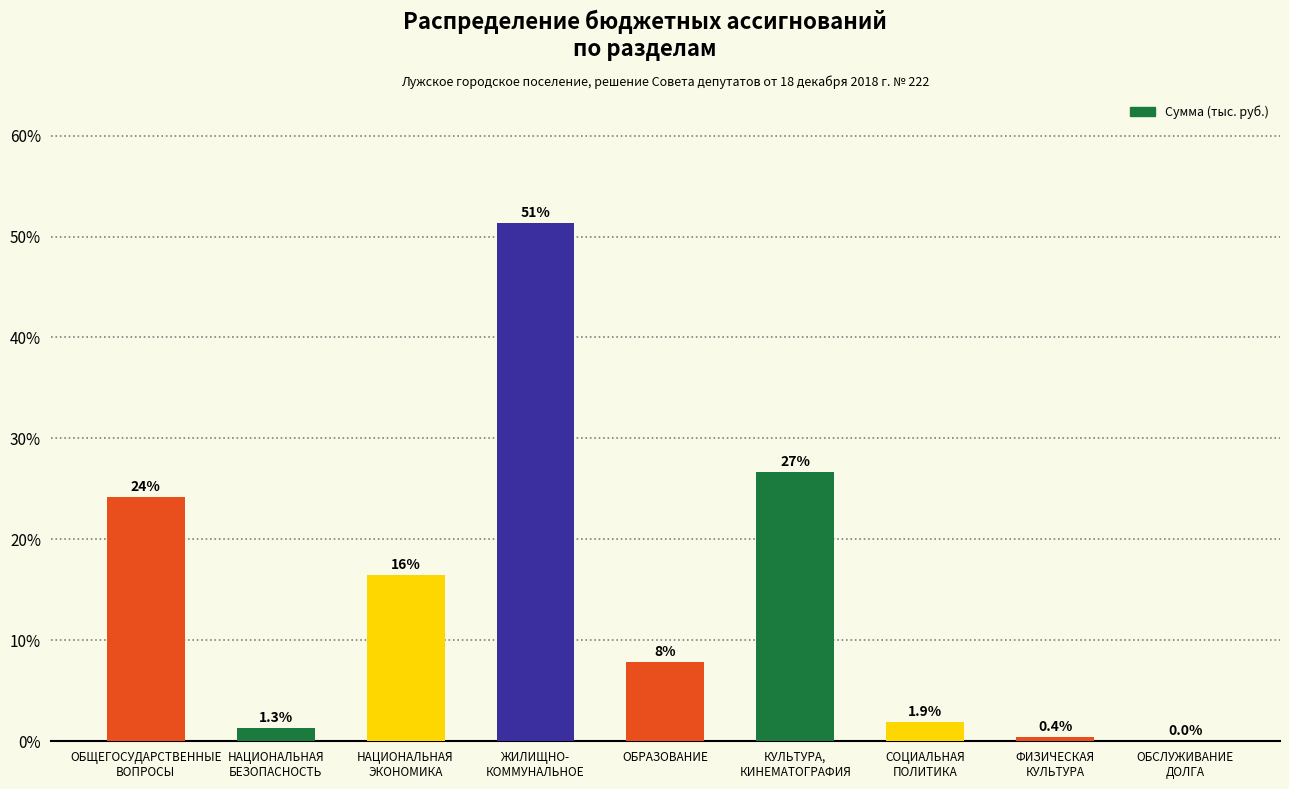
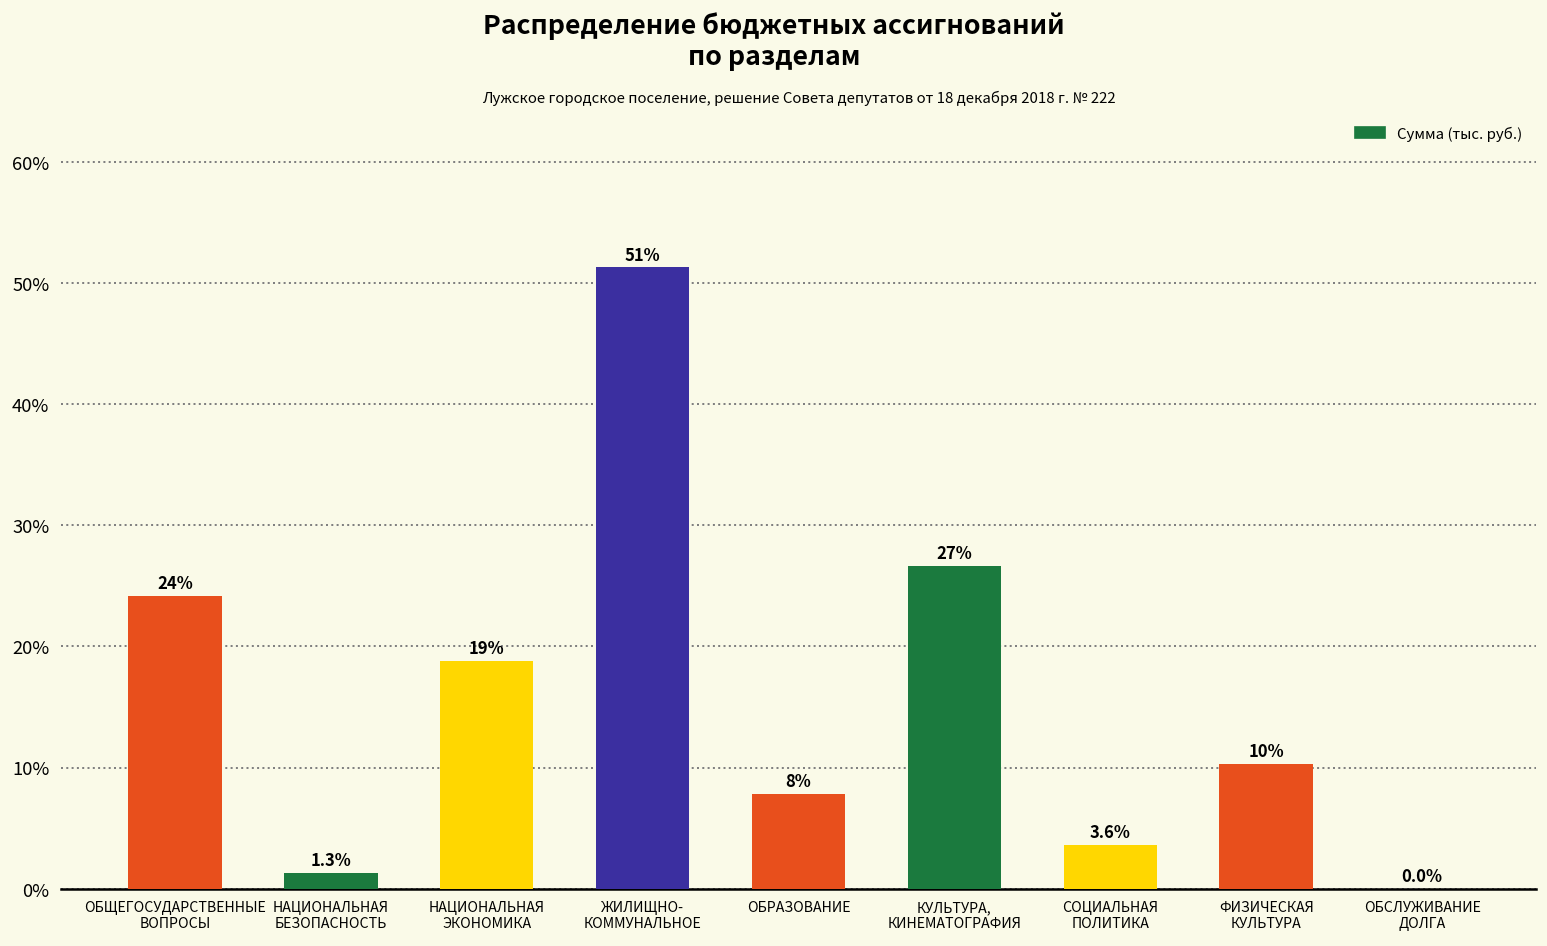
  {
    "ОБЩЕГОСУДАРСТВЕННЫЕ ВОПРОСЫ": "24%",
    "НАЦИОНАЛЬНАЯ БЕЗОПАСНОСТЬ": "1.3%",
-   "НАЦИОНАЛЬНАЯ ЭКОНОМИКА": "16%",
+   "НАЦИОНАЛЬНАЯ ЭКОНОМИКА": "19%",
    "ЖИЛИЩНО- КОММУНАЛЬНОЕ": "51%",
    "ОБРАЗОВАНИЕ": "8%",
    "КУЛЬТУРА, КИНЕМАТОГРАФИЯ": "27%",
-   "СОЦИАЛЬНАЯ ПОЛИТИКА": "1.9%",
-   "ФИЗИЧЕСКАЯ КУЛЬТУРА": "0.4%",
+   "СОЦИАЛЬНАЯ ПОЛИТИКА": "3.6%",
+   "ФИЗИЧЕСКАЯ КУЛЬТУРА": "10%",
    "ОБСЛУЖИВАНИЕ ДОЛГА": "0.0%"
  }
